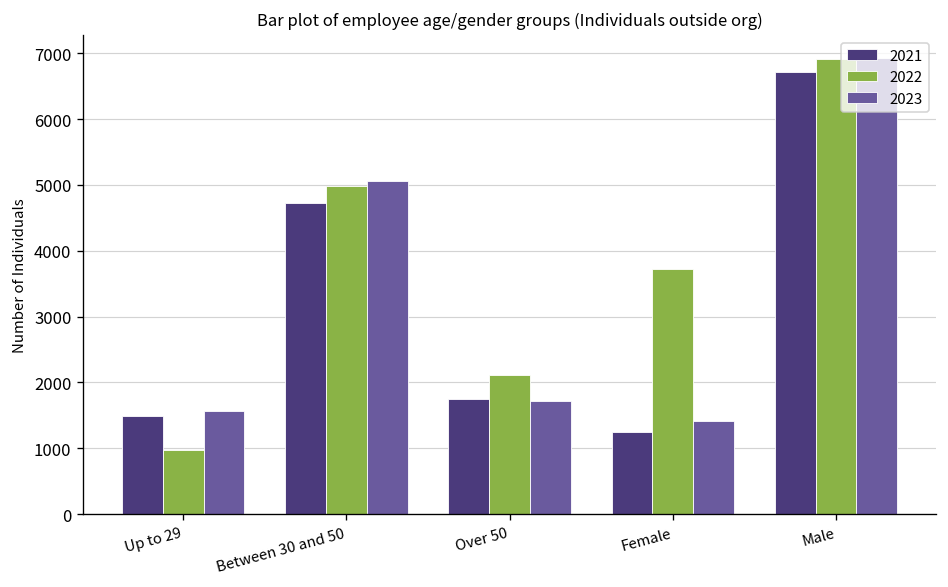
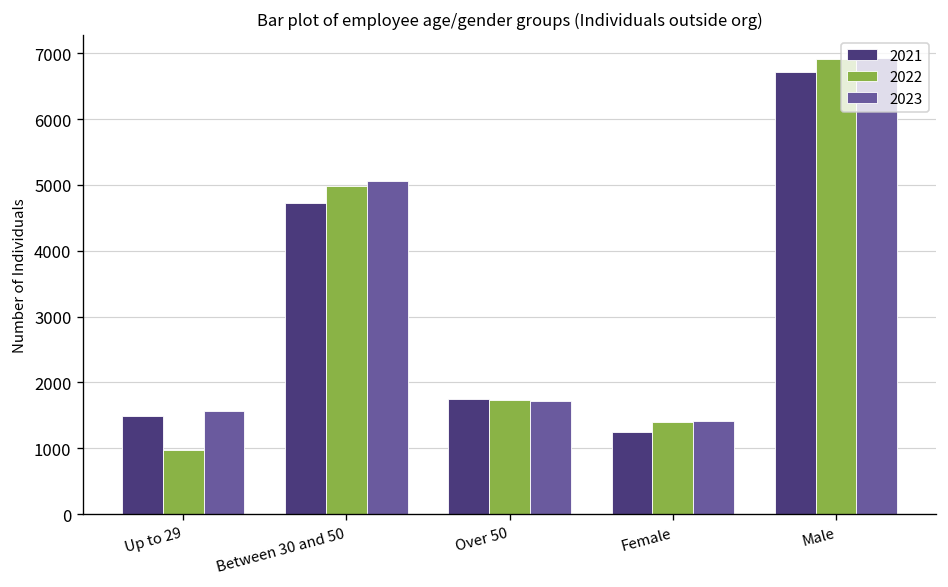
  {
    "2022": {
      "Up to 29": 1000,
      "Between 30 and 50": 5000,
-     "Over 50": 2100,
-     "Female": 3700,
+     "Over 50": 1700,
+     "Female": 1400,
      "Male": 6900
    }
  }
